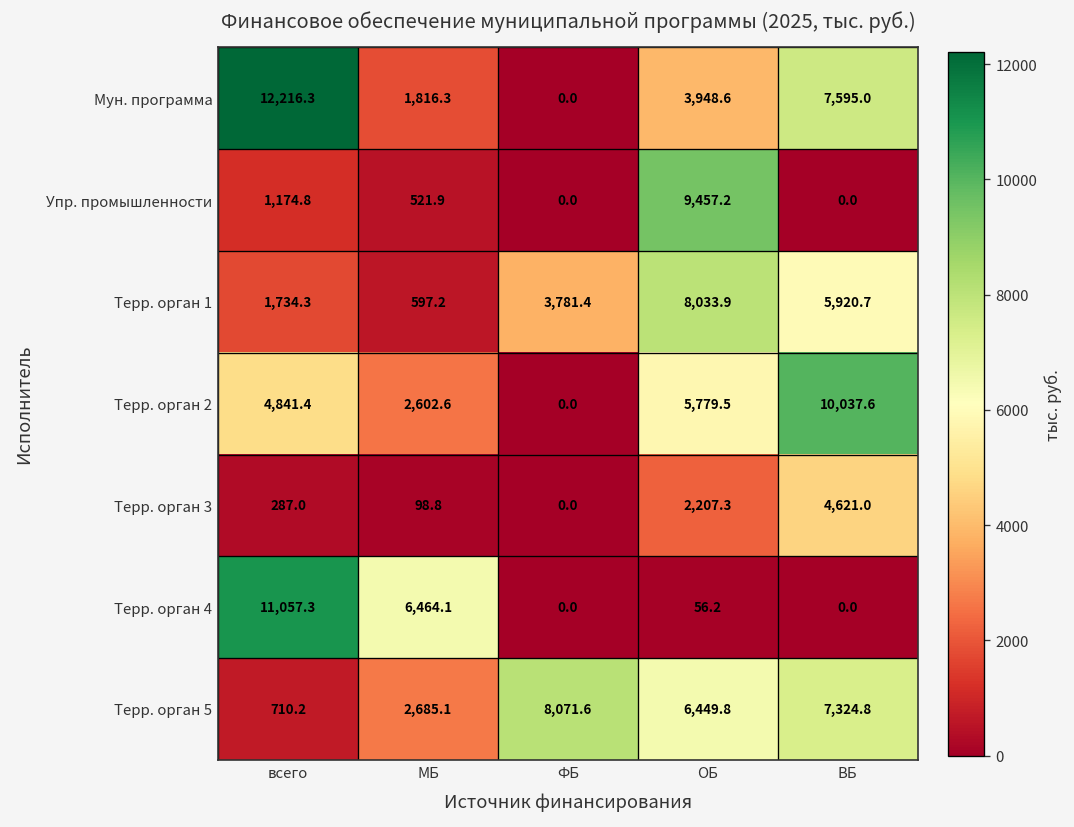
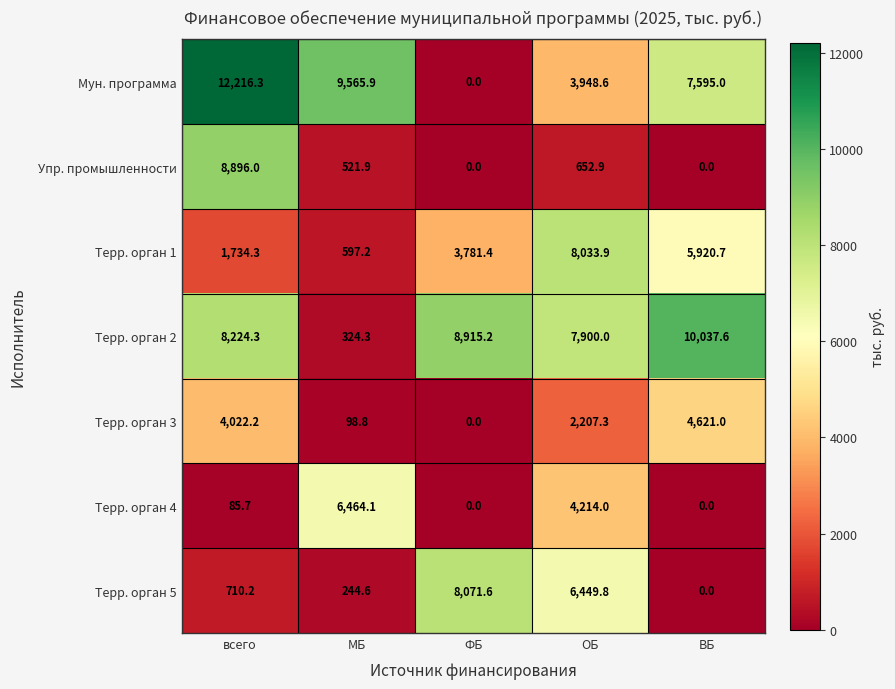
  {
    "Мун. программа": {
      "всего": "12,216.3",
-     "МБ": "1,816.3",
+     "МБ": "9,565.9",
      "ФБ": "0.0",
      "ОБ": "3,948.6",
      "ВБ": "7,595.0"
    },
    "Упр. промышленности": {
-     "всего": "1,174.8",
+     "всего": "8,896.0",
      "МБ": "521.9",
      "ФБ": "0.0",
-     "ОБ": "9,457.2",
+     "ОБ": "652.9",
      "ВБ": "0.0"
    },
    "Терр. орган 1": {
      "всего": "1,734.3",
      "МБ": "597.2",
      "ФБ": "3,781.4",
      "ОБ": "8,033.9",
      "ВБ": "5,920.7"
    },
    "Терр. орган 2": {
-     "всего": "4,841.4",
-     "МБ": "2,602.6",
-     "ФБ": "0.0",
-     "ОБ": "5,779.5",
+     "всего": "8,224.3",
+     "МБ": "324.3",
+     "ФБ": "8,915.2",
+     "ОБ": "7,900.0",
      "ВБ": "10,037.6"
    },
    "Терр. орган 3": {
-     "всего": "287.0",
+     "всего": "4,022.2",
      "МБ": "98.8",
      "ФБ": "0.0",
      "ОБ": "2,207.3",
      "ВБ": "4,621.0"
    },
    "Терр. орган 4": {
-     "всего": "11,057.3",
+     "всего": "85.7",
      "МБ": "6,464.1",
      "ФБ": "0.0",
-     "ОБ": "56.2",
+     "ОБ": "4,214.0",
      "ВБ": "0.0"
    },
    "Терр. орган 5": {
      "всего": "710.2",
-     "МБ": "2,685.1",
+     "МБ": "244.6",
      "ФБ": "8,071.6",
      "ОБ": "6,449.8",
-     "ВБ": "7,324.8"
+     "ВБ": "0.0"
    }
  }
